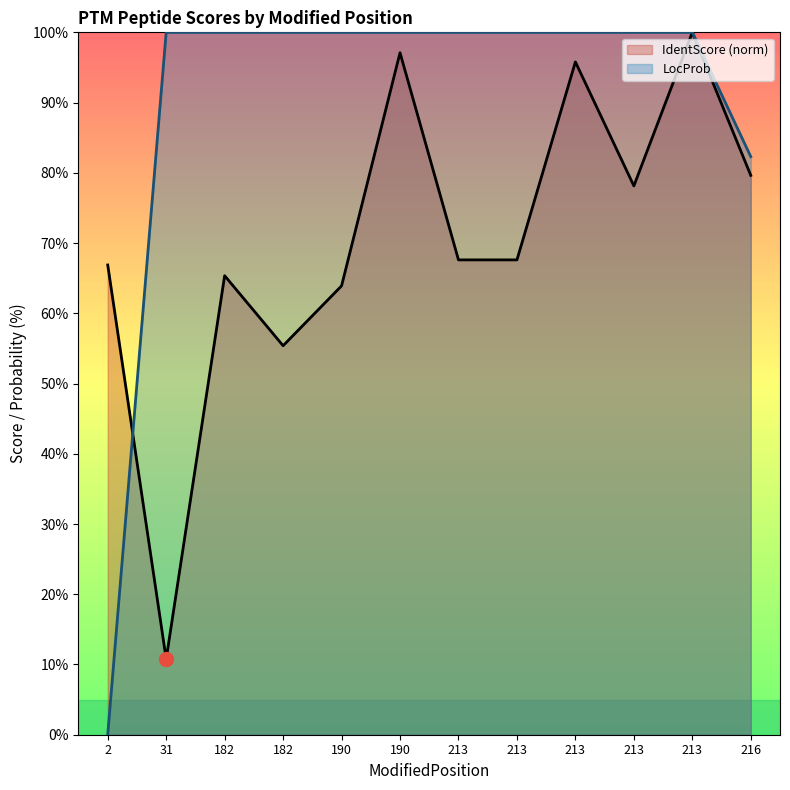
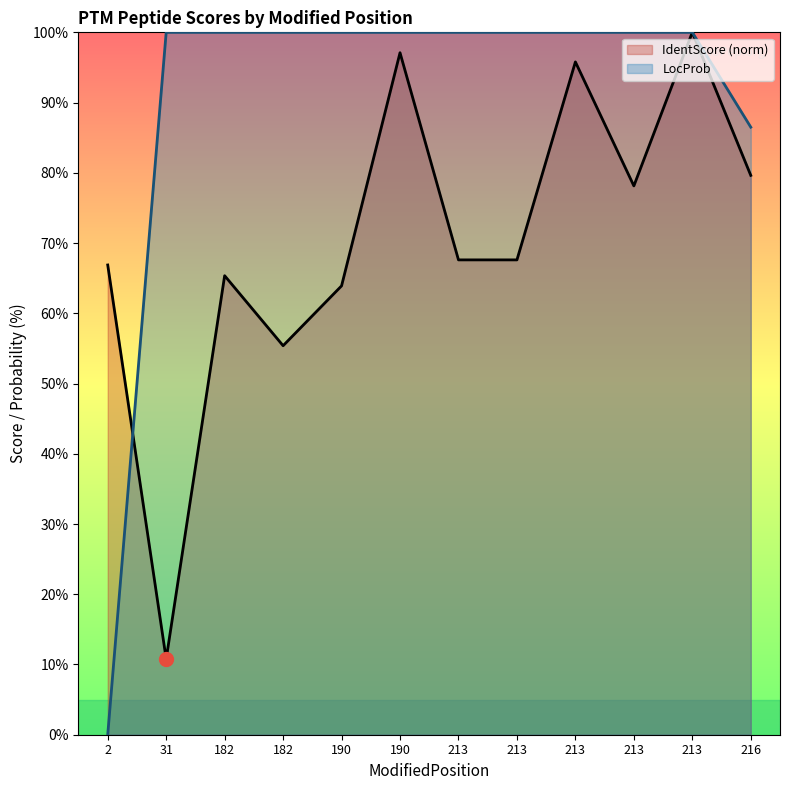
  {
    "LocProb": {
      "31": "100%",
-     "216": "82%"
+     "216": "87%"
    }
  }
